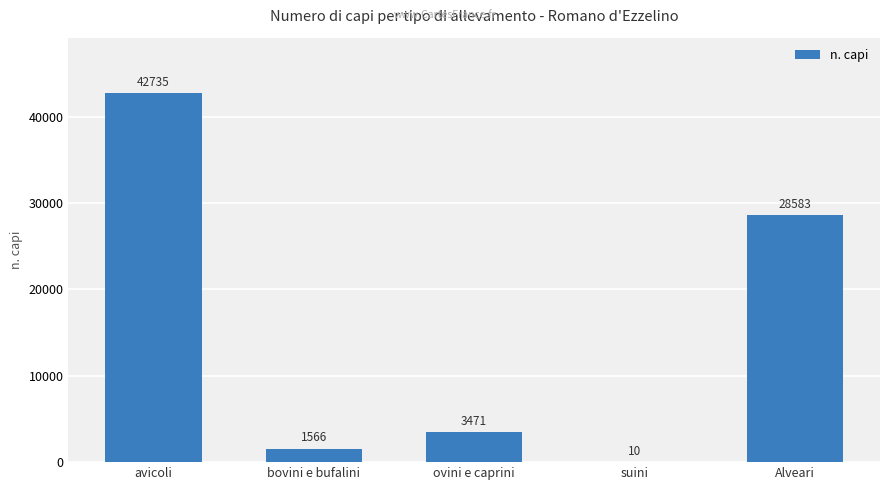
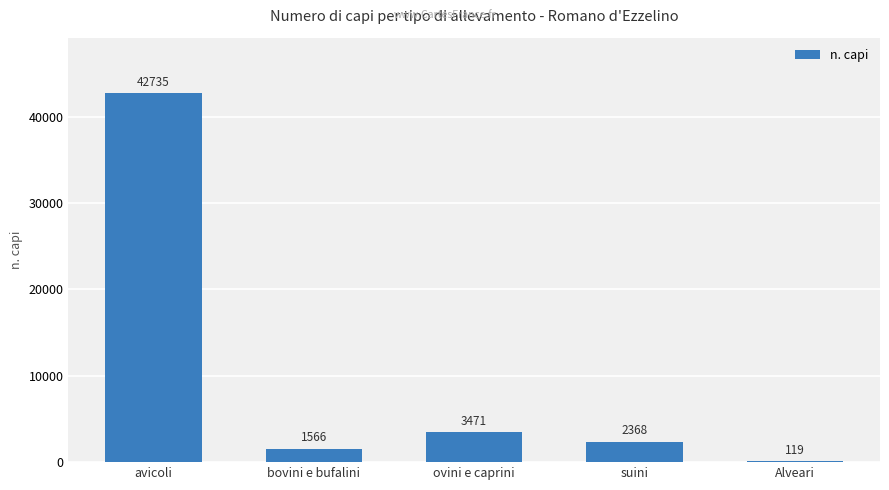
  {
    "avicoli": 42735,
    "bovini e bufalini": 1566,
    "ovini e caprini": 3471,
-   "suini": 10,
-   "Alveari": 28583
+   "suini": 2368,
+   "Alveari": 119
  }
